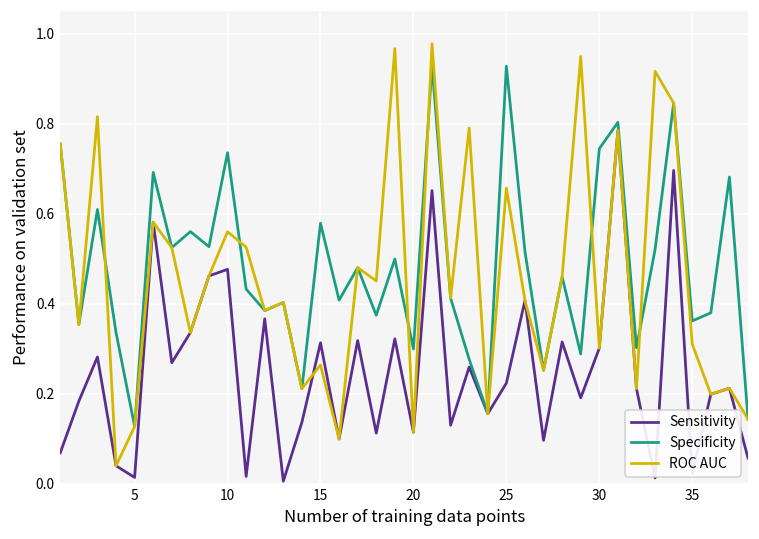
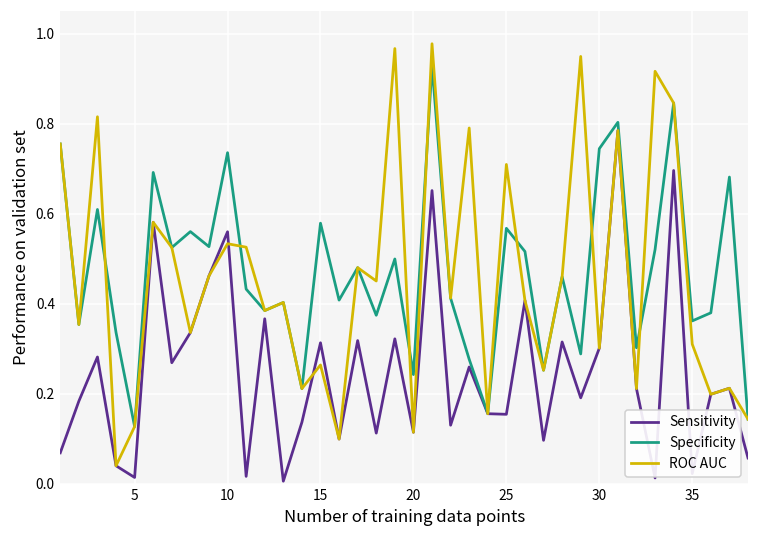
  {
    "Sensitivity": {
      "5": 0.01,
-     "10": 0.48,
+     "10": 0.56,
      "15": 0.31,
-     "25": 0.22
+     "25": 0.15
    },
    "Specificity": {
      "10": 0.74,
      "15": 0.58,
-     "20": 0.30,
-     "25": 0.93,
+     "20": 0.24,
+     "25": 0.57,
      "30": 0.74,
      "35": 0.36
    },
    "ROC AUC": {
-     "10": 0.56,
+     "10": 0.53,
      "15": 0.26,
-     "25": 0.66,
+     "25": 0.71,
      "35": 0.31
    }
  }
